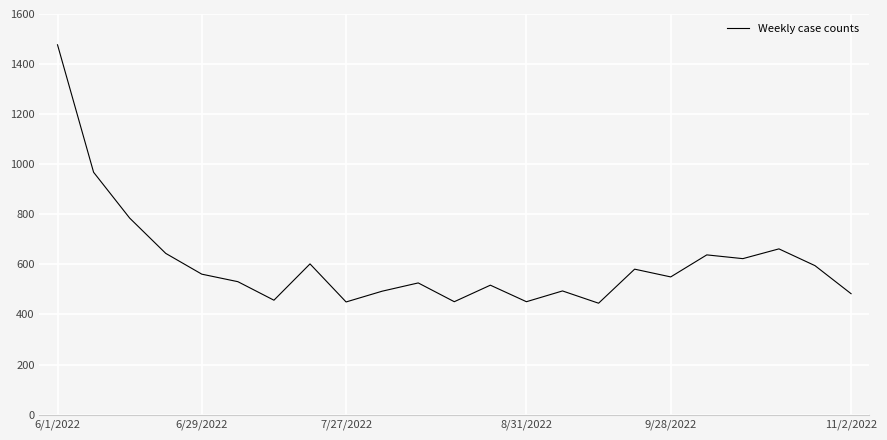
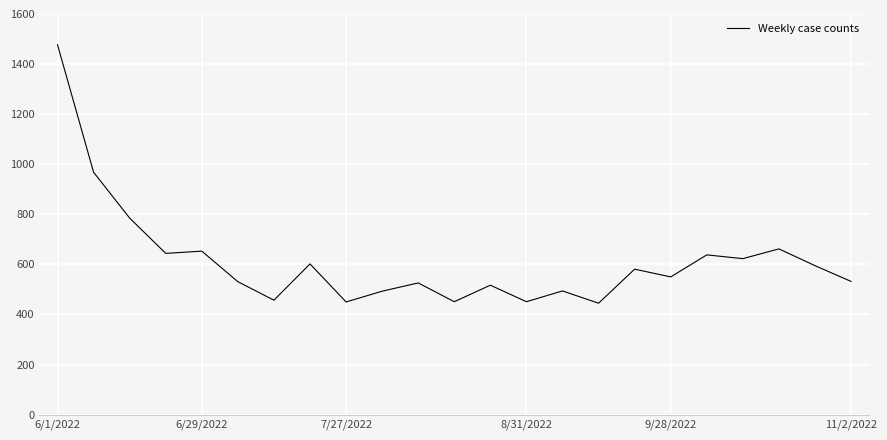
  {
    "6/1/2022": 1480,
-   "6/29/2022": 560,
+   "6/29/2022": 650,
    "7/27/2022": 450,
    "8/31/2022": 450,
    "9/28/2022": 550,
-   "11/2/2022": 480
+   "11/2/2022": 530
  }
